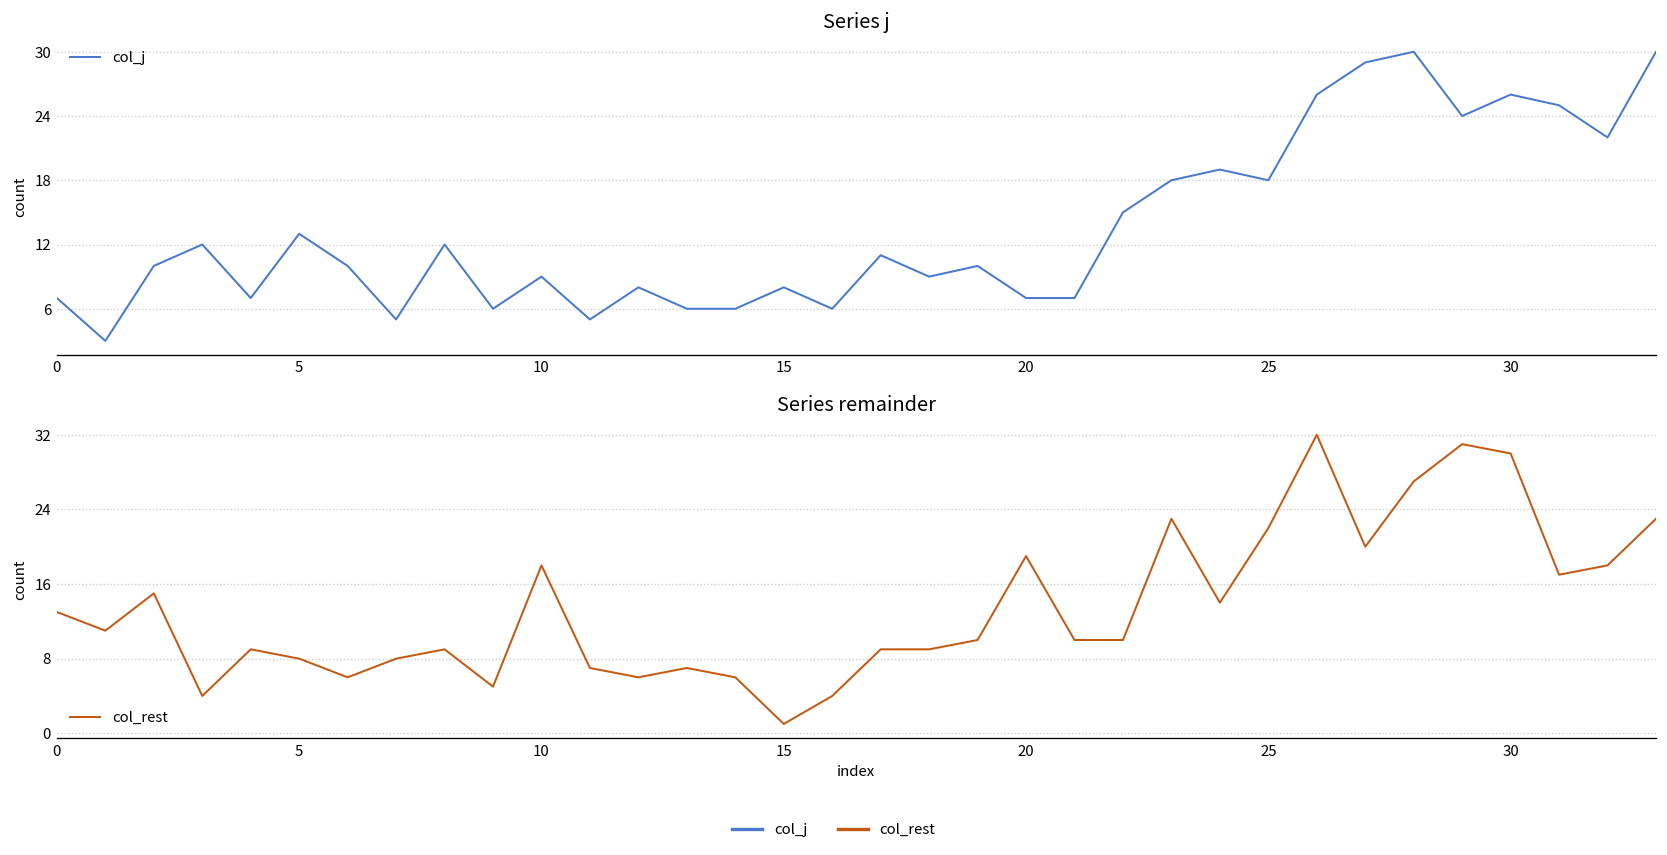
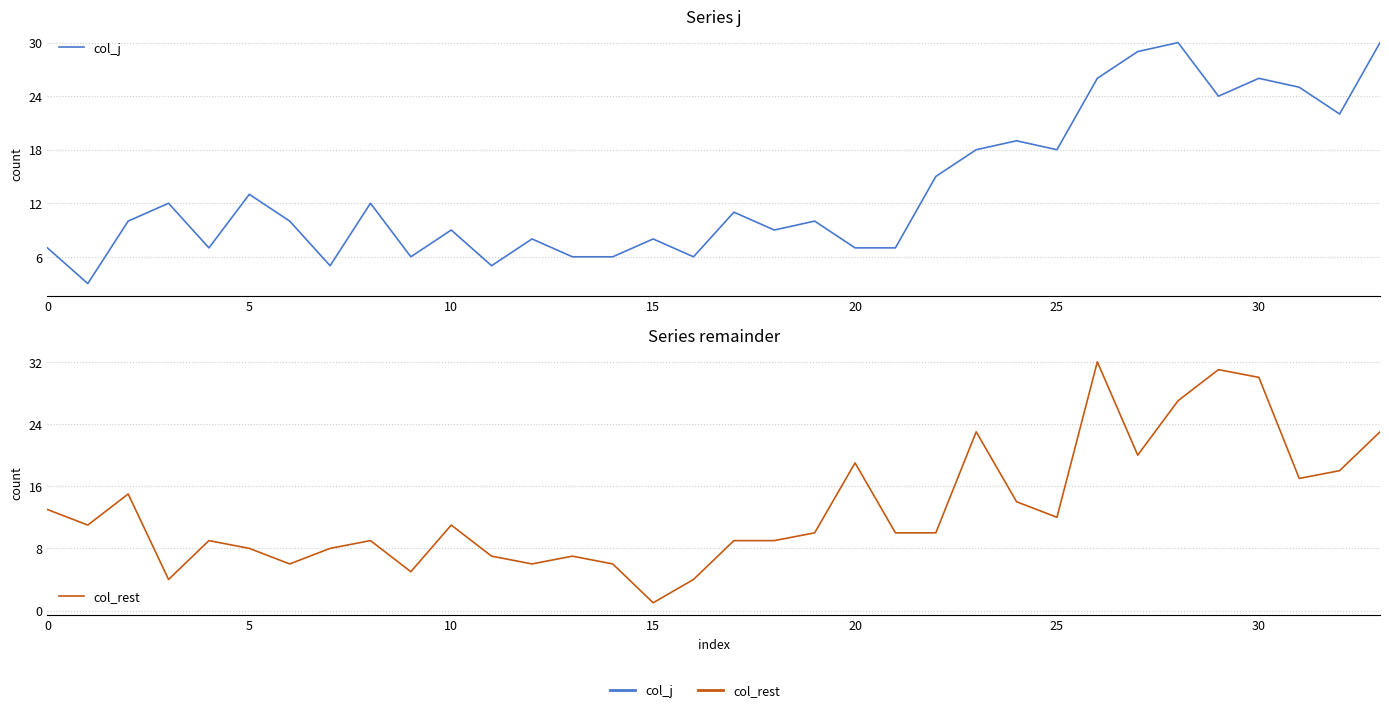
  {
    "Series j": {
      "0": 7,
      "5": 13,
      "10": 9,
      "15": 8,
      "20": 7,
      "25": 18,
      "30": 26
    },
    "Series remainder": {
      "0": 13,
      "5": 8,
-     "10": 18,
+     "10": 11,
      "15": 1,
      "20": 19,
-     "25": 22,
+     "25": 12,
      "30": 30
    }
  }
